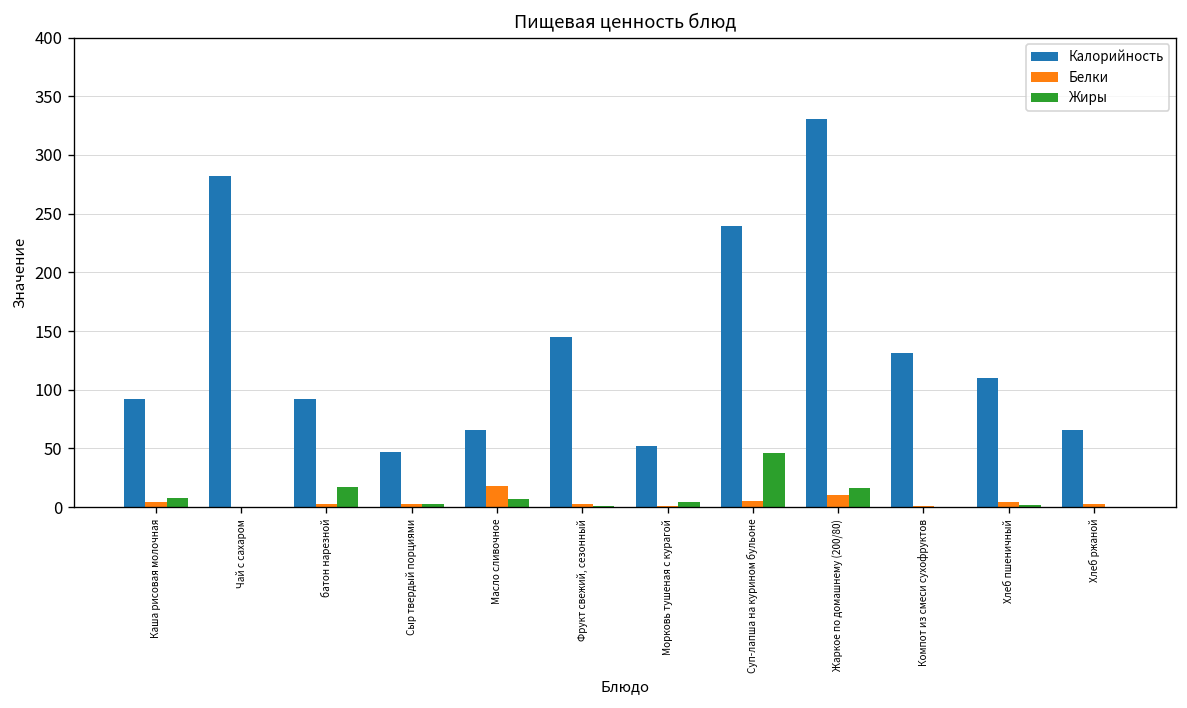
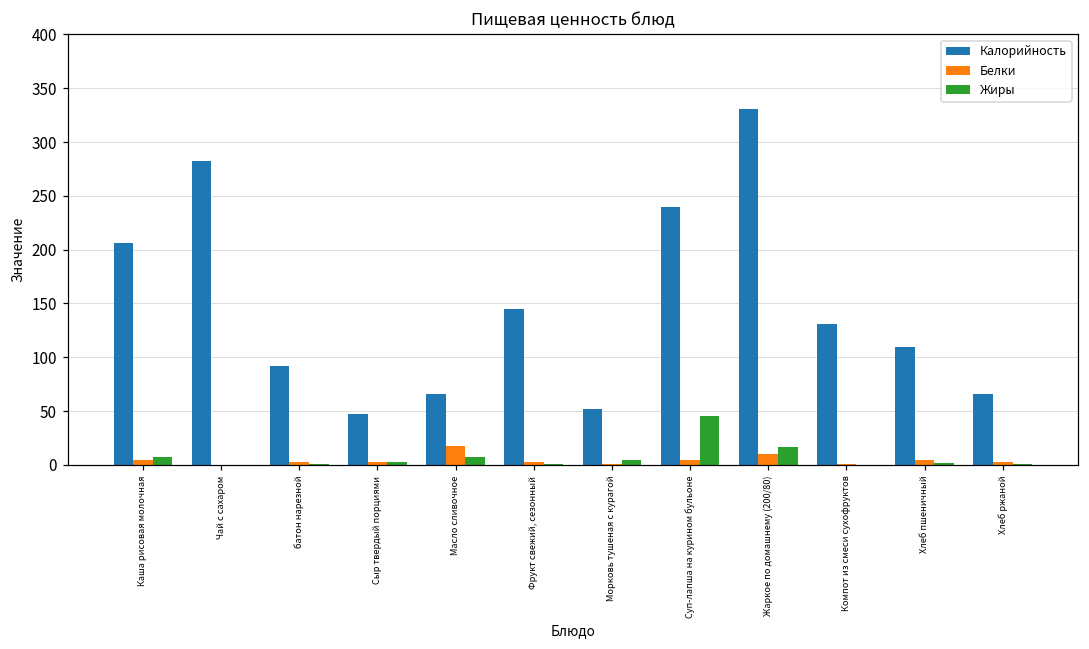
  {
    "Калорийность": {
-     "Каша рисовая молочная": 90,
+     "Каша рисовая молочная": 210,
      "Чай с сахаром": 280,
      "батон нарезной": 90,
      "Сыр твердый порциями": 50,
      "Масло сливочное": 70,
      "Фрукт свежий, сезонный": 140,
      "Морковь тушеная с курагой": 50,
      "Суп-лапша на курином бульоне": 240,
      "Жаркое по домашнему (200/80)": 330,
      "Компот из смеси сухофруктов": 130,
      "Хлеб пшеничный": 110,
      "Хлеб ржаной": 70
    },
    "Белки": {
      "Каша рисовая молочная": 0,
      "батон нарезной": 0,
      "Масло сливочное": 20,
      "Фрукт свежий, сезонный": 0,
      "Суп-лапша на курином бульоне": 0,
      "Жаркое по домашнему (200/80)": 10,
      "Хлеб пшеничный": 0
    },
    "Жиры": {
      "Каша рисовая молочная": 10,
-     "батон нарезной": 20,
+     "батон нарезной": 0,
      "Сыр твердый порциями": 0,
      "Масло сливочное": 10,
      "Морковь тушеная с курагой": 0,
      "Суп-лапша на курином бульоне": 50,
      "Жаркое по домашнему (200/80)": 20
    }
  }
